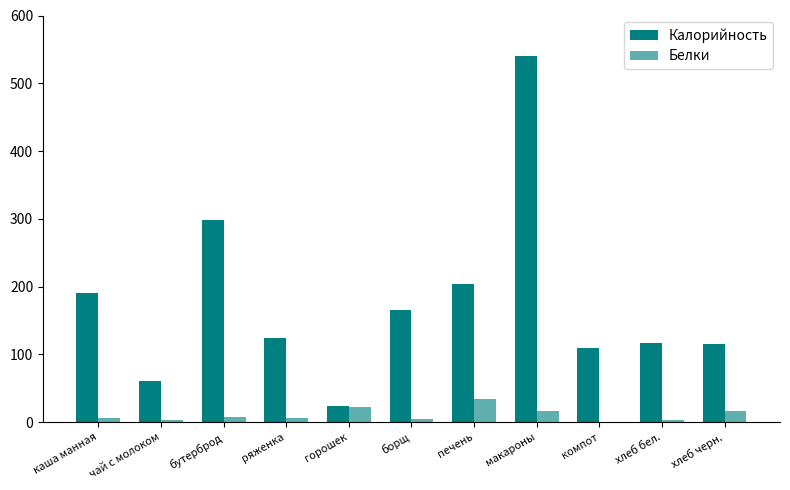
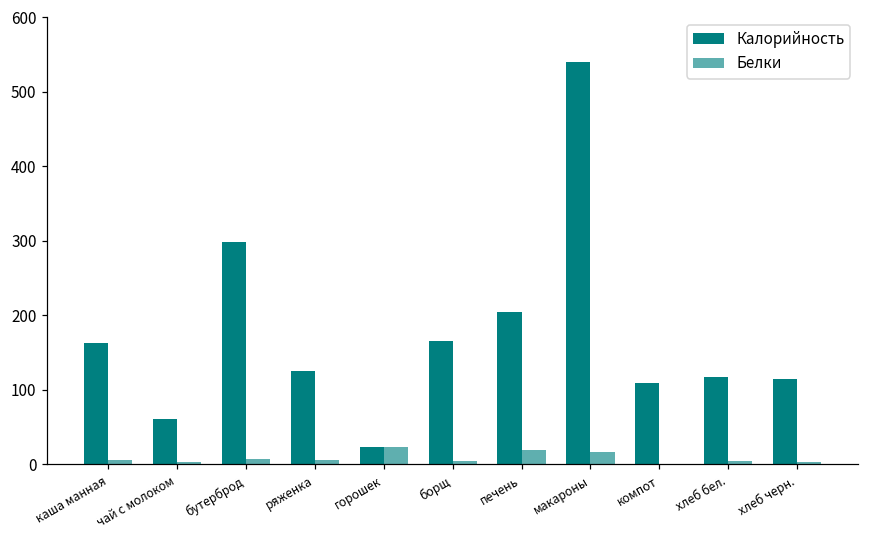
  {
    "Калорийность": {
-     "каша манная": 190,
+     "каша манная": 160,
      "чай с молоком": 60,
      "бутерброд": 300,
      "ряженка": 130,
      "горошек": 20,
      "борщ": 170,
      "печень": 200,
      "макароны": 540,
      "компот": 110,
      "хлеб бел.": 120,
      "хлеб черн.": 120
    },
    "Белки": {
      "каша манная": 10,
      "бутерброд": 10,
      "ряженка": 10,
      "горошек": 20,
      "борщ": 10,
-     "печень": 40,
+     "печень": 20,
      "макароны": 20,
      "хлеб бел.": 0,
-     "хлеб черн.": 20
+     "хлеб черн.": 0
    }
  }
